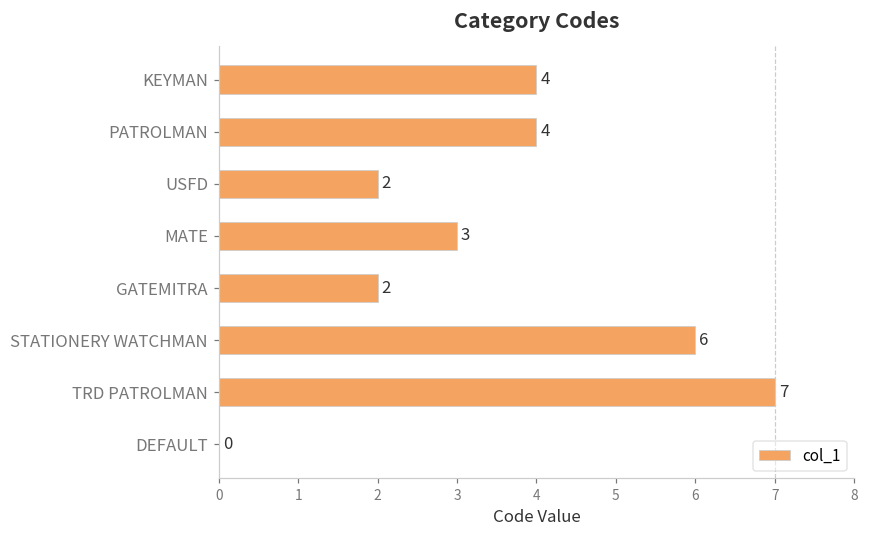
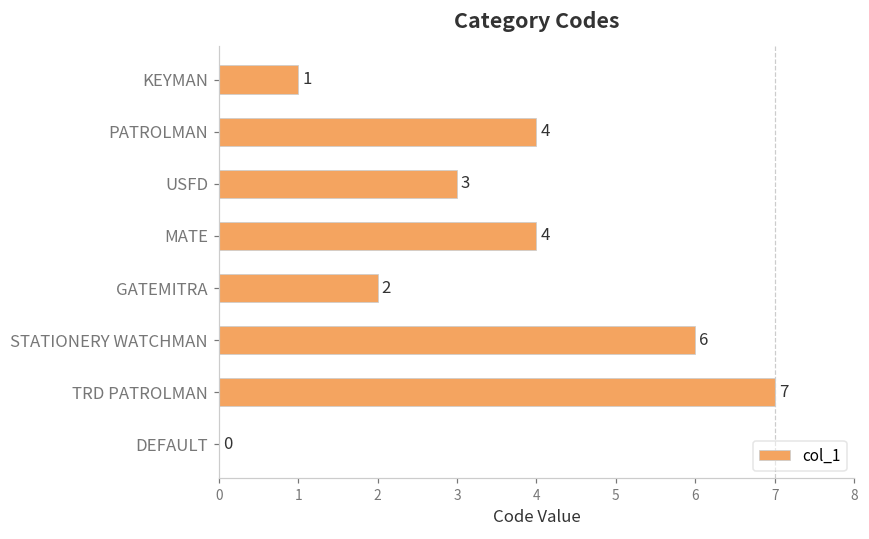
  {
-   "KEYMAN": 4,
+   "KEYMAN": 1,
    "PATROLMAN": 4,
-   "USFD": 2,
-   "MATE": 3,
+   "USFD": 3,
+   "MATE": 4,
    "GATEMITRA": 2,
    "STATIONERY WATCHMAN": 6,
    "TRD PATROLMAN": 7,
    "DEFAULT": 0
  }
